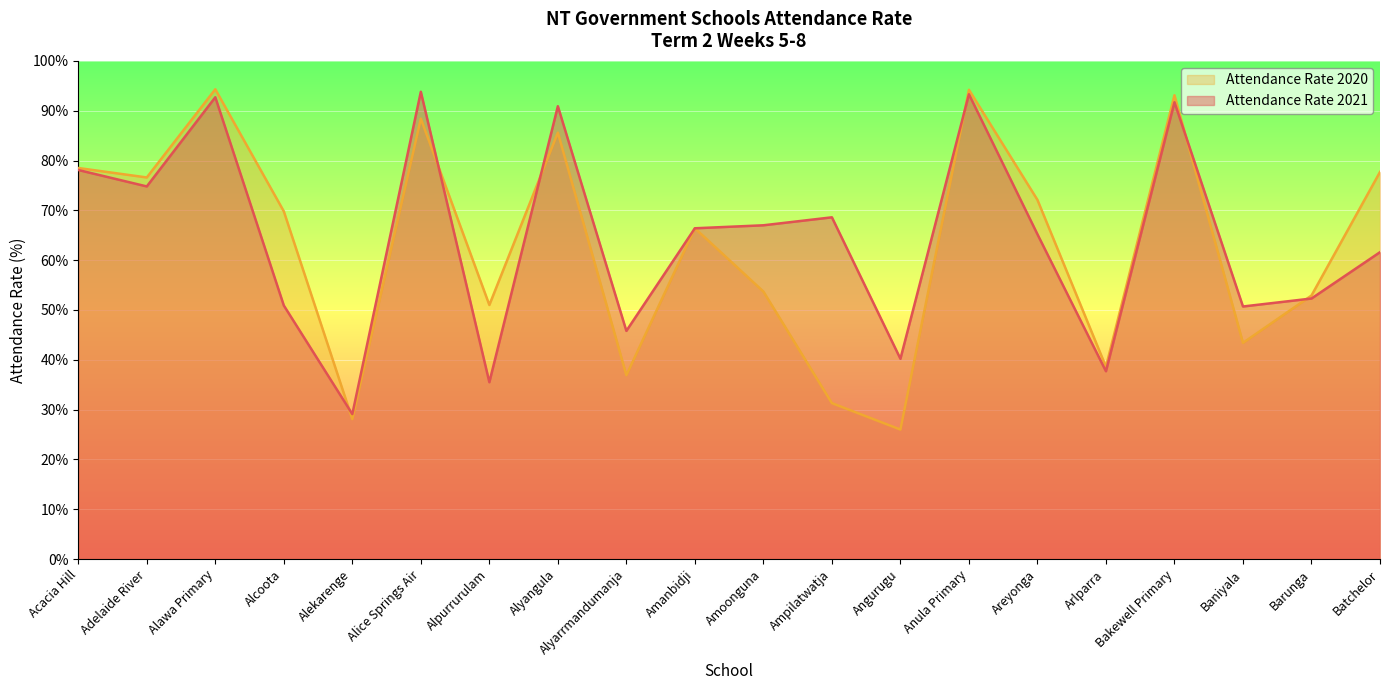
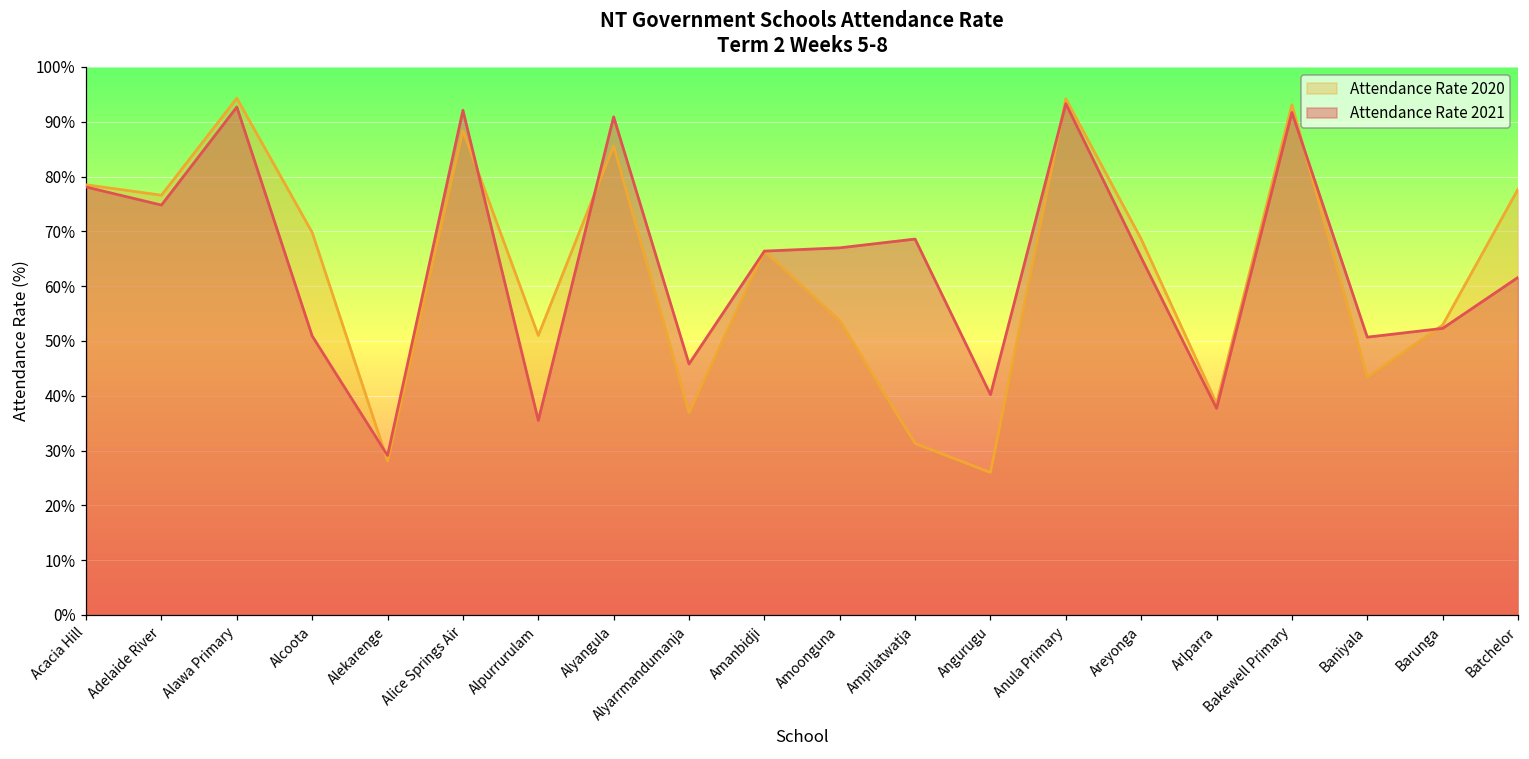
  {
    "Attendance Rate 2020": {
      "Adelaide River": "77%",
      "Alawa Primary": "94%",
      "Alcoota": "70%",
      "Alekarenge": "28%",
      "Alice Springs Air": "88%",
      "Alpurrurulam": "51%",
      "Alyangula": "86%",
      "Alyarrmandumanja": "37%",
      "Amoonguna": "54%",
      "Ampilatwatja": "31%",
      "Angurugu": "26%",
      "Anula Primary": "94%",
-     "Areyonga": "72%",
+     "Areyonga": "69%",
      "Arlparra": "39%",
      "Bakewell Primary": "93%",
      "Baniyala": "43%",
      "Barunga": "53%",
      "Batchelor": "78%"
    },
    "Attendance Rate 2021": {
      "Adelaide River": "75%",
      "Alawa Primary": "93%",
      "Alcoota": "51%",
      "Alekarenge": "29%",
-     "Alice Springs Air": "94%",
+     "Alice Springs Air": "92%",
      "Alpurrurulam": "36%",
      "Alyangula": "91%",
      "Alyarrmandumanja": "46%",
      "Amoonguna": "67%",
      "Ampilatwatja": "69%",
      "Angurugu": "40%",
      "Anula Primary": "93%",
      "Areyonga": "65%",
      "Arlparra": "38%",
      "Bakewell Primary": "92%",
      "Baniyala": "51%",
      "Barunga": "52%",
      "Batchelor": "62%"
    }
  }
